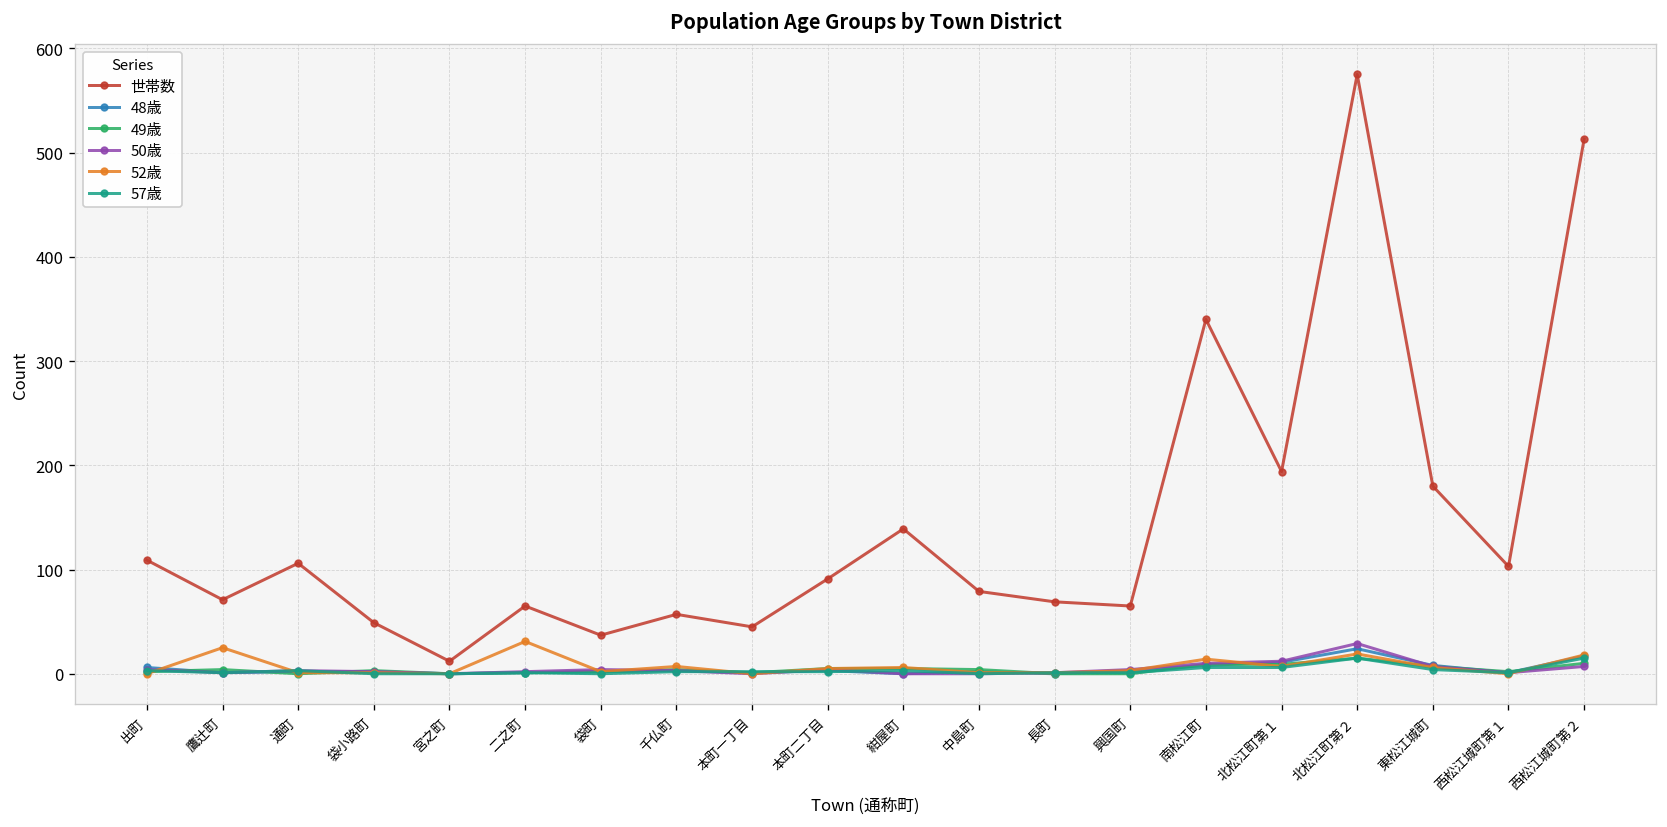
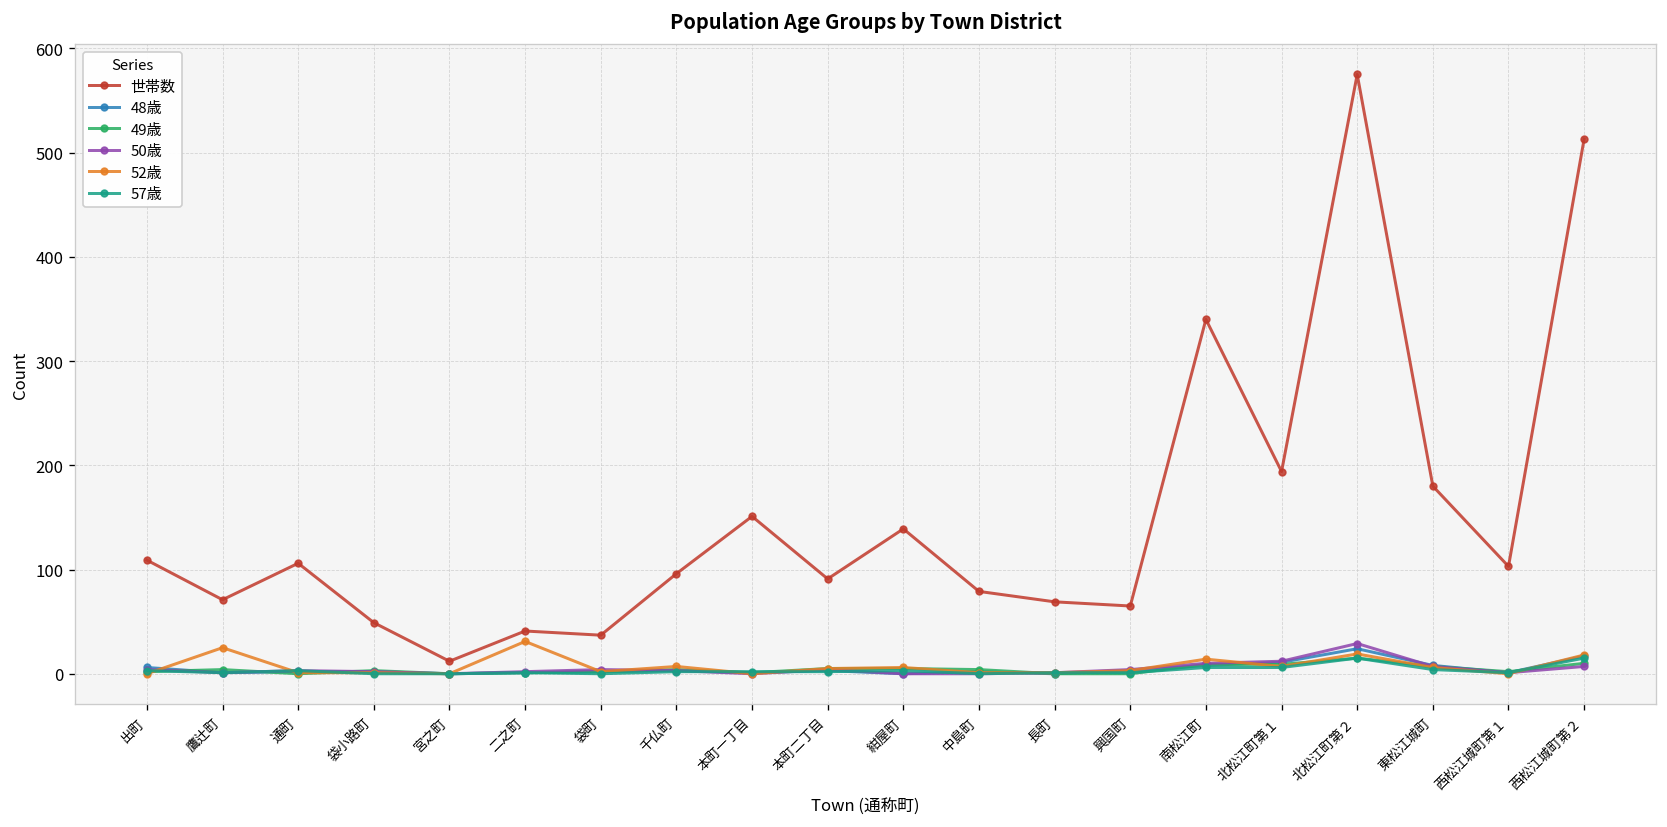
  {
    "世帯数": {
      "出町": 110,
      "鷹辻町": 70,
      "通町": 110,
      "袋小路町": 50,
      "宮之町": 10,
-     "二之町": 70,
+     "二之町": 40,
      "袋町": 40,
-     "千仏町": 60,
-     "本町一丁目": 50,
+     "千仏町": 100,
+     "本町一丁目": 150,
      "本町二丁目": 90,
      "紺屋町": 140,
      "中島町": 80,
      "長町": 70,
      "興国町": 70,
      "南松江町": 340,
      "北松江町第１": 190,
      "北松江町第２": 580,
      "東松江城町": 180,
      "西松江城町第１": 100,
      "西松江城町第２": 510
    },
    "48歳": {
      "北松江町第２": 20
    },
    "50歳": {
      "北松江町第２": 30,
      "西松江城町第２": 10
    },
    "52歳": {
      "鷹辻町": 30,
      "二之町": 30,
      "千仏町": 10,
      "南松江町": 10,
      "北松江町第２": 20
    }
  }
